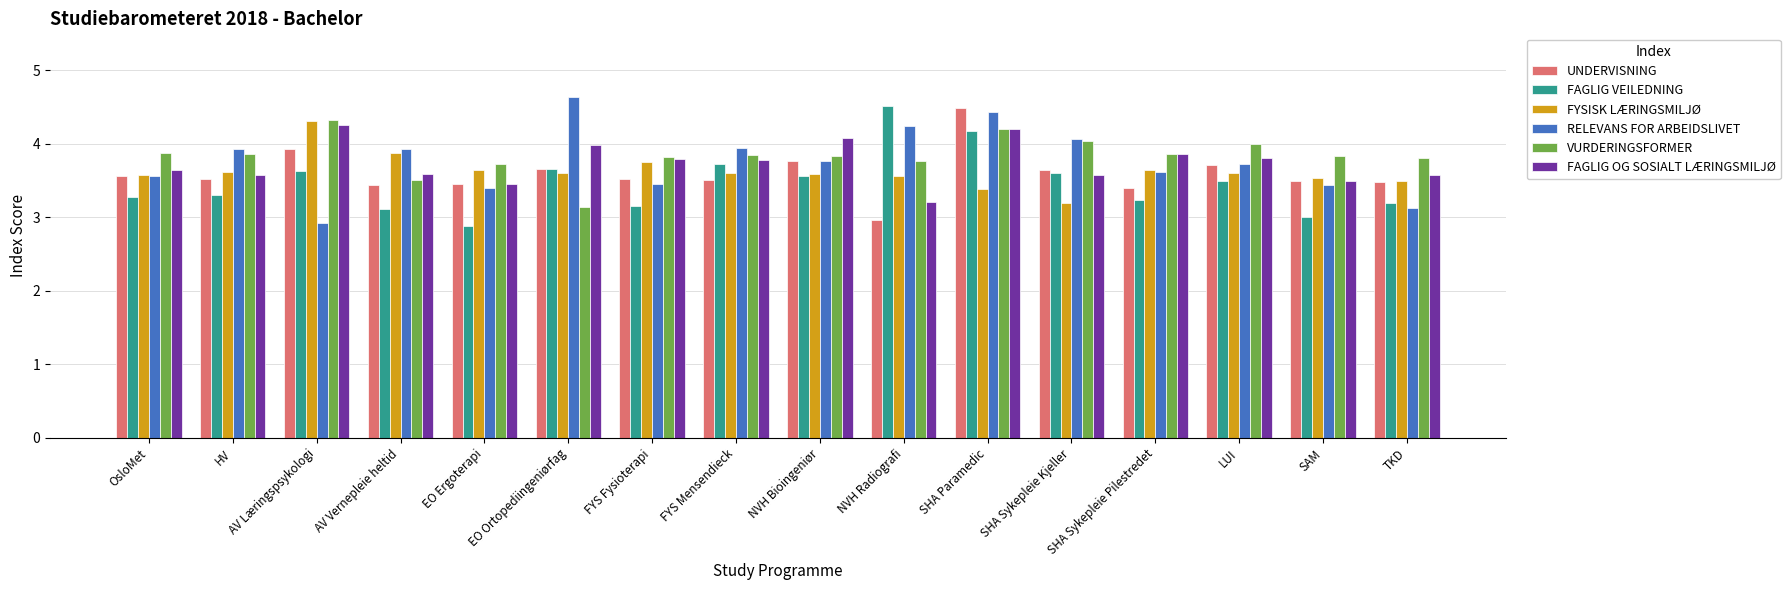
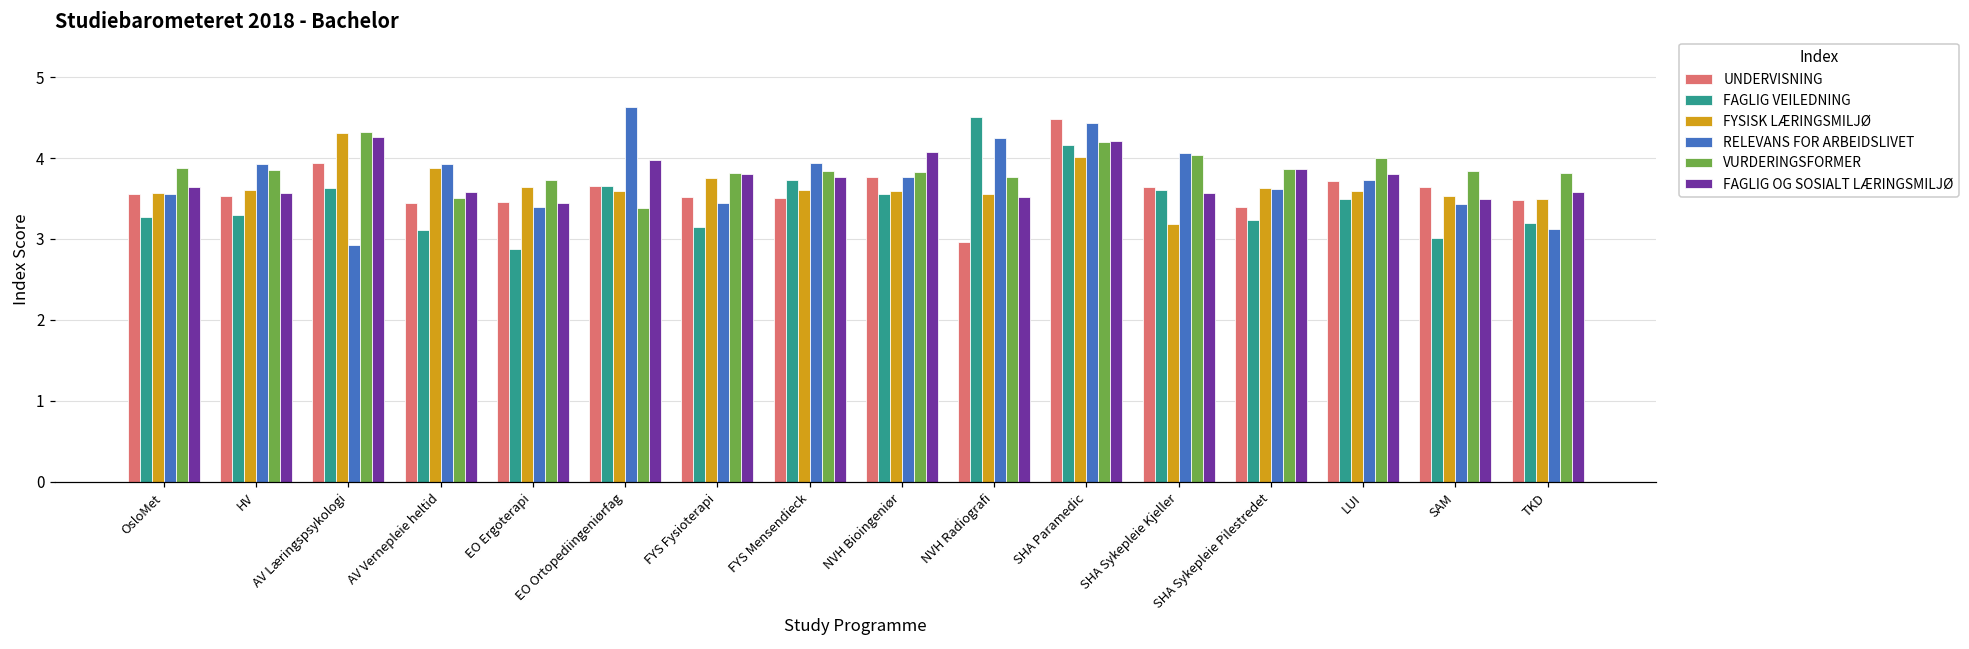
  {
    "UNDERVISNING": {
      "OsloMet": 3.6,
      "HV": 3.5,
      "AV Læringspsykologi": 3.9,
      "AV Vernepleie heltid": 3.4,
      "EO Ergoterapi": 3.5,
      "EO Ortopediingeniørfag": 3.7,
      "FYS Fysioterapi": 3.5,
      "FYS Mensendieck": 3.5,
      "NVH Bioingeniør": 3.8,
      "NVH Radiografi": 3.0,
      "SHA Paramedic": 4.5,
      "SHA Sykepleie Kjeller": 3.6,
      "SHA Sykepleie Pilestredet": 3.4,
      "LUI": 3.7,
-     "SAM": 3.5,
+     "SAM": 3.6,
      "TKD": 3.5
    },
    "FAGLIG VEILEDNING": {
      "OsloMet": 3.3,
      "HV": 3.3,
      "AV Læringspsykologi": 3.6,
      "AV Vernepleie heltid": 3.1,
      "EO Ergoterapi": 2.9,
      "EO Ortopediingeniørfag": 3.7,
      "FYS Fysioterapi": 3.2,
      "FYS Mensendieck": 3.7,
      "NVH Bioingeniør": 3.6,
      "NVH Radiografi": 4.5,
      "SHA Paramedic": 4.2,
      "SHA Sykepleie Kjeller": 3.6,
      "SHA Sykepleie Pilestredet": 3.2,
      "LUI": 3.5,
      "SAM": 3.0,
      "TKD": 3.2
    },
    "FYSISK LÆRINGSMILJØ": {
      "OsloMet": 3.6,
      "HV": 3.6,
      "AV Læringspsykologi": 4.3,
      "AV Vernepleie heltid": 3.9,
      "EO Ergoterapi": 3.6,
      "EO Ortopediingeniørfag": 3.6,
      "FYS Fysioterapi": 3.8,
      "FYS Mensendieck": 3.6,
      "NVH Bioingeniør": 3.6,
      "NVH Radiografi": 3.6,
-     "SHA Paramedic": 3.4,
+     "SHA Paramedic": 4.0,
      "SHA Sykepleie Kjeller": 3.2,
      "SHA Sykepleie Pilestredet": 3.6,
      "LUI": 3.6,
      "SAM": 3.5,
      "TKD": 3.5
    },
    "RELEVANS FOR ARBEIDSLIVET": {
      "OsloMet": 3.6,
      "HV": 3.9,
      "AV Læringspsykologi": 2.9,
      "AV Vernepleie heltid": 3.9,
      "EO Ergoterapi": 3.4,
      "EO Ortopediingeniørfag": 4.6,
      "FYS Fysioterapi": 3.4,
      "FYS Mensendieck": 3.9,
      "NVH Bioingeniør": 3.8,
      "NVH Radiografi": 4.2,
      "SHA Paramedic": 4.4,
      "SHA Sykepleie Kjeller": 4.1,
      "SHA Sykepleie Pilestredet": 3.6,
      "LUI": 3.7,
      "SAM": 3.4,
      "TKD": 3.1
    },
    "VURDERINGSFORMER": {
      "OsloMet": 3.9,
      "HV": 3.9,
      "AV Læringspsykologi": 4.3,
      "AV Vernepleie heltid": 3.5,
      "EO Ergoterapi": 3.7,
-     "EO Ortopediingeniørfag": 3.1,
+     "EO Ortopediingeniørfag": 3.4,
      "FYS Fysioterapi": 3.8,
      "FYS Mensendieck": 3.8,
      "NVH Bioingeniør": 3.8,
      "NVH Radiografi": 3.8,
      "SHA Paramedic": 4.2,
      "SHA Sykepleie Kjeller": 4.0,
      "SHA Sykepleie Pilestredet": 3.9,
      "LUI": 4.0,
      "SAM": 3.8,
      "TKD": 3.8
    },
    "FAGLIG OG SOSIALT LÆRINGSMILJØ": {
      "OsloMet": 3.6,
      "HV": 3.6,
      "AV Læringspsykologi": 4.3,
      "AV Vernepleie heltid": 3.6,
      "EO Ergoterapi": 3.4,
      "EO Ortopediingeniørfag": 4.0,
      "FYS Fysioterapi": 3.8,
      "FYS Mensendieck": 3.8,
      "NVH Bioingeniør": 4.1,
-     "NVH Radiografi": 3.2,
+     "NVH Radiografi": 3.5,
      "SHA Paramedic": 4.2,
      "SHA Sykepleie Kjeller": 3.6,
      "SHA Sykepleie Pilestredet": 3.9,
      "LUI": 3.8,
      "SAM": 3.5,
      "TKD": 3.6
    }
  }
